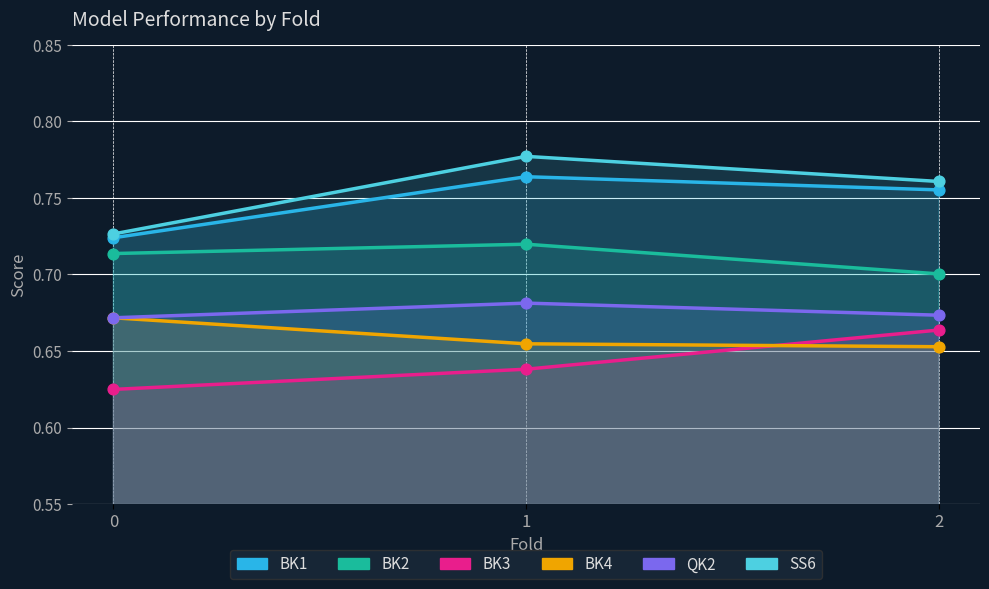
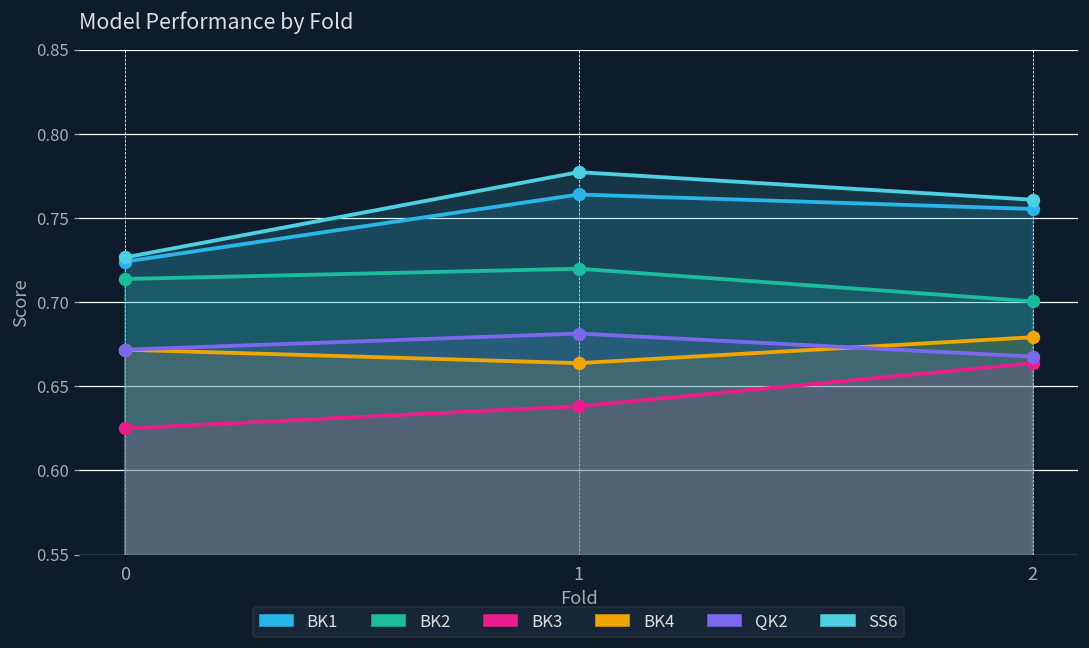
  {
    "BK2": {
      "0": 0.714,
      "1": 0.720,
      "2": 0.700
    },
    "BK3": {
      "0": 0.625,
      "1": 0.638,
      "2": 0.664
    },
    "BK4": {
-     "1": 0.655,
-     "2": 0.653
+     "1": 0.664,
+     "2": 0.679
    },
    "QK2": {
      "1": 0.681,
-     "2": 0.673
+     "2": 0.668
    }
  }
